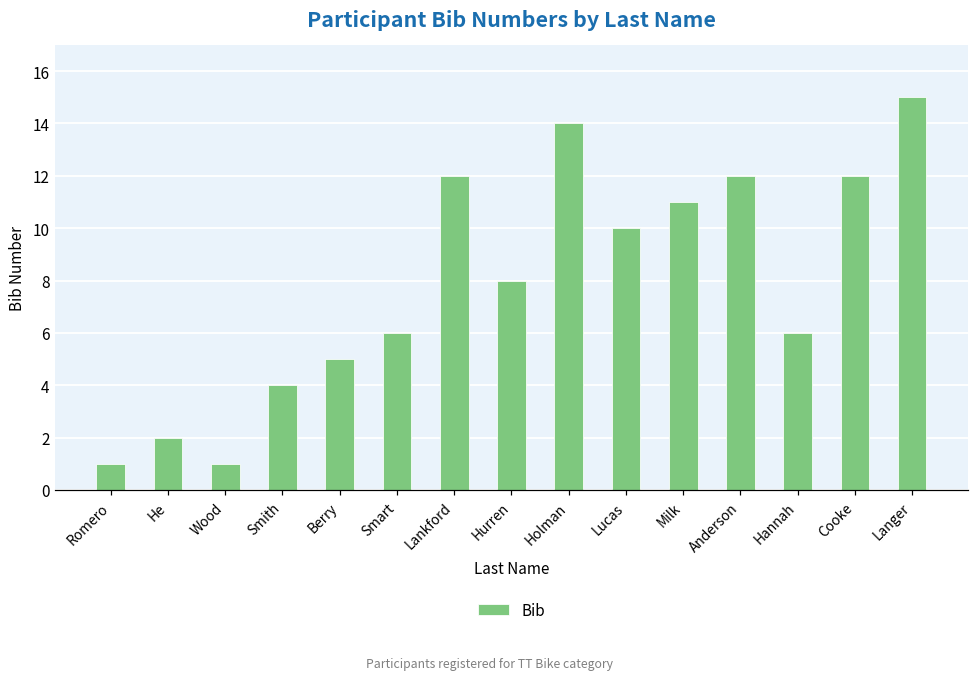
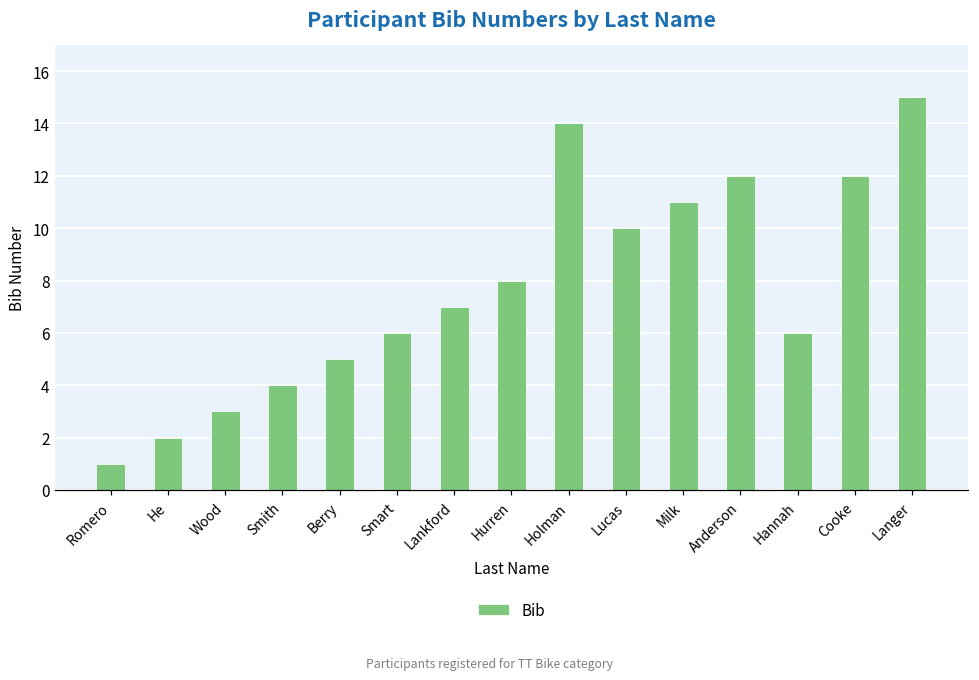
  {
    "Romero": 1,
    "He": 2,
-   "Wood": 1,
+   "Wood": 3,
    "Smith": 4,
    "Berry": 5,
    "Smart": 6,
-   "Lankford": 12,
+   "Lankford": 7,
    "Hurren": 8,
    "Holman": 14,
    "Lucas": 10,
    "Milk": 11,
    "Anderson": 12,
    "Hannah": 6,
    "Cooke": 12,
    "Langer": 15
  }
